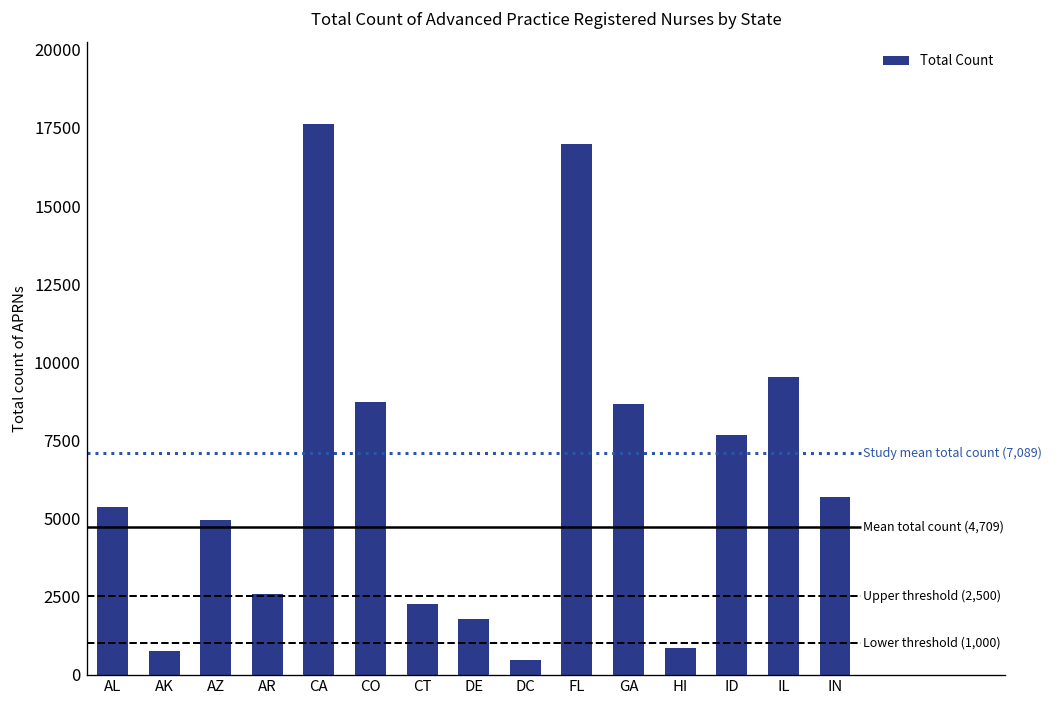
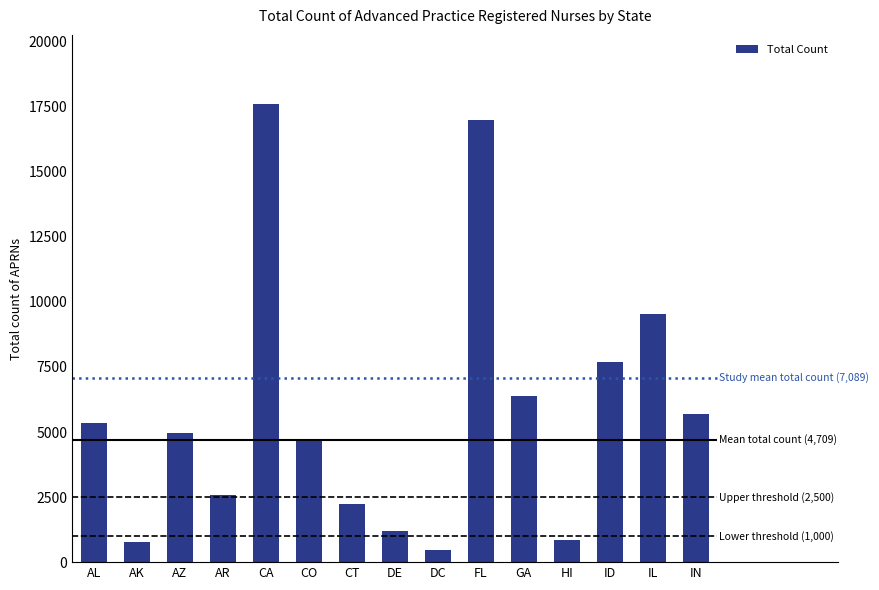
  {
    "AL": 5400,
    "AK": 800,
    "AZ": 5000,
    "AR": 2600,
    "CA": 17600,
-   "CO": 8700,
+   "CO": 4700,
    "CT": 2300,
-   "DE": 1800,
+   "DE": 1200,
    "DC": 500,
    "FL": 17000,
-   "GA": 8700,
+   "GA": 6400,
    "HI": 800,
    "ID": 7700,
    "IL": 9500,
    "IN": 5700
  }
